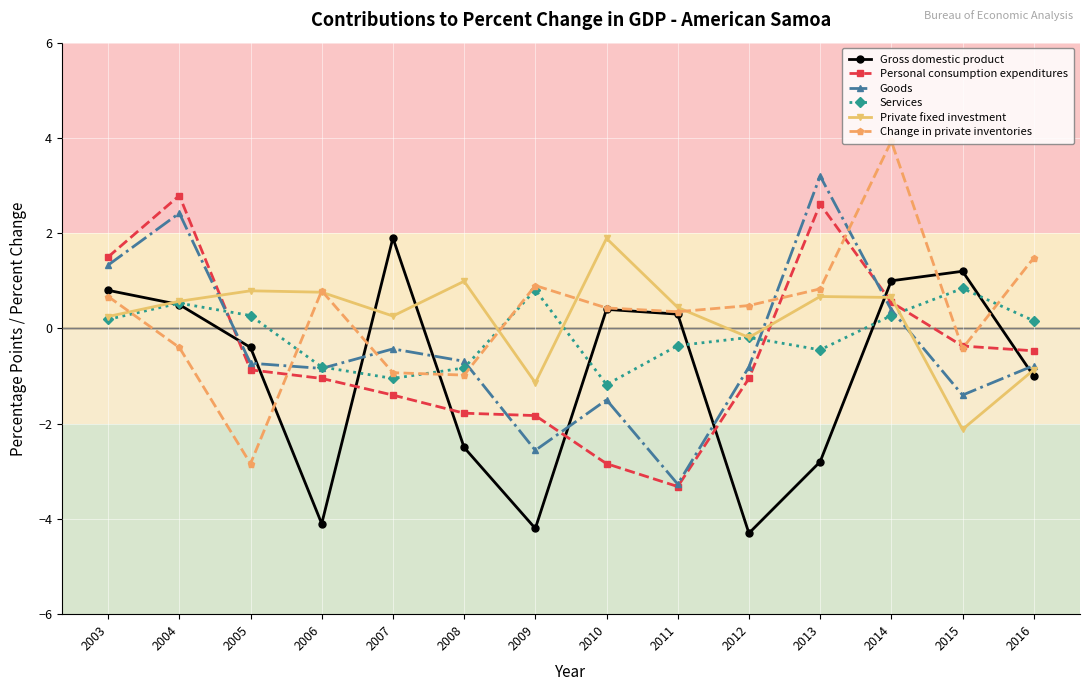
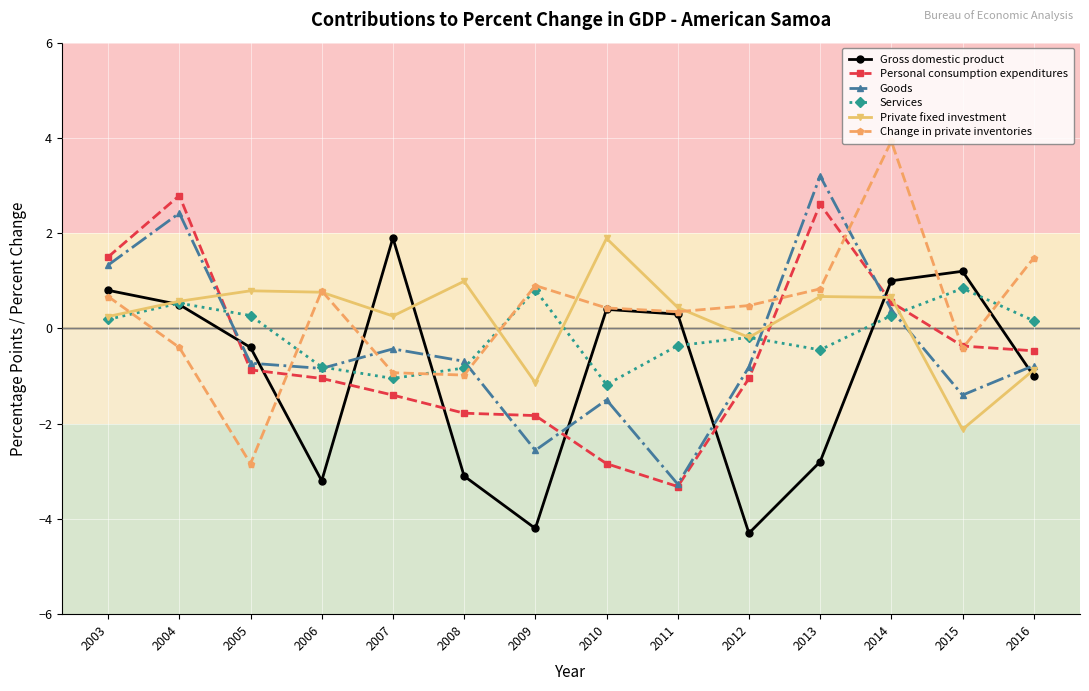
  {
    "Gross domestic product": {
      "2003": 0.8,
      "2005": -0.4,
-     "2006": -4.1,
+     "2006": -3.2,
      "2007": 1.9,
-     "2008": -2.5,
+     "2008": -3.1,
      "2009": -4.2,
      "2012": -4.3,
      "2013": -2.8,
      "2014": 1.0,
      "2015": 1.2,
      "2016": -1.0
    },
    "Personal consumption expenditures": {
      "2003": 1.5,
      "2004": 2.8,
      "2005": -0.9,
      "2006": -1.1,
      "2007": -1.4,
      "2008": -1.8,
      "2009": -1.8,
      "2010": -2.8,
      "2012": -1.1,
      "2013": 2.6,
      "2014": 0.6,
      "2016": -0.5
    }
  }
